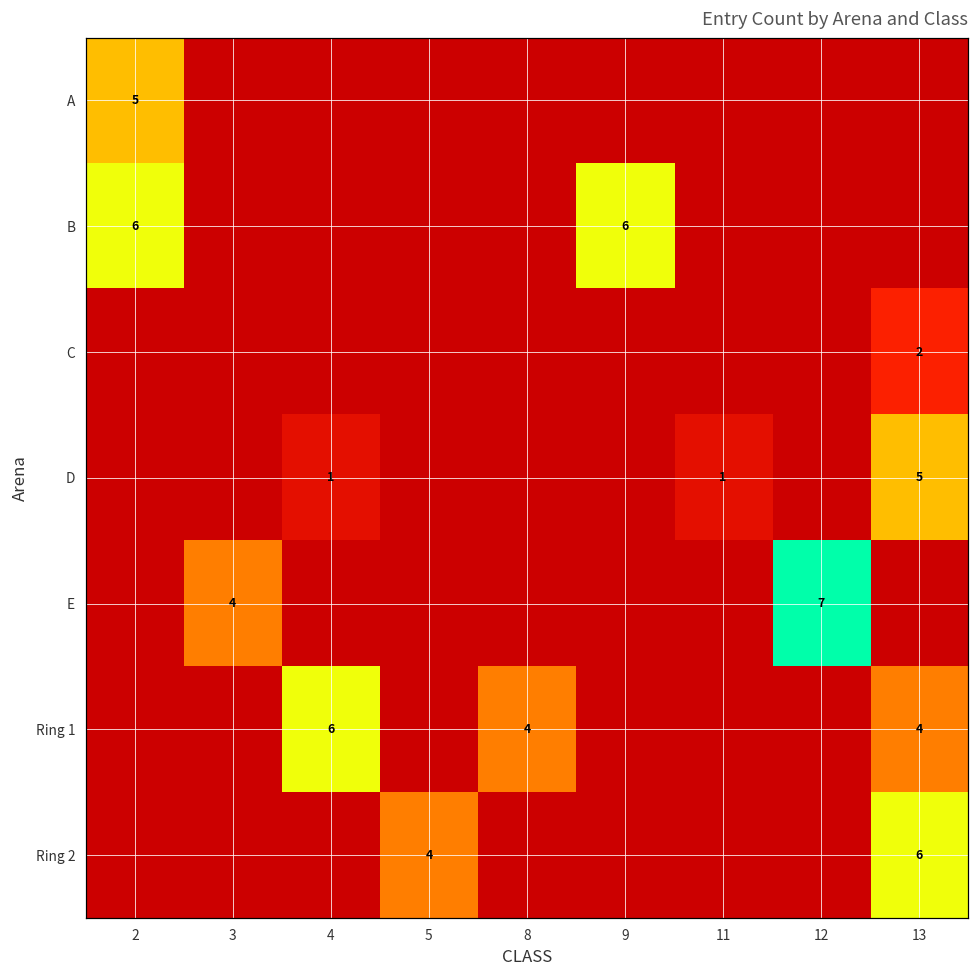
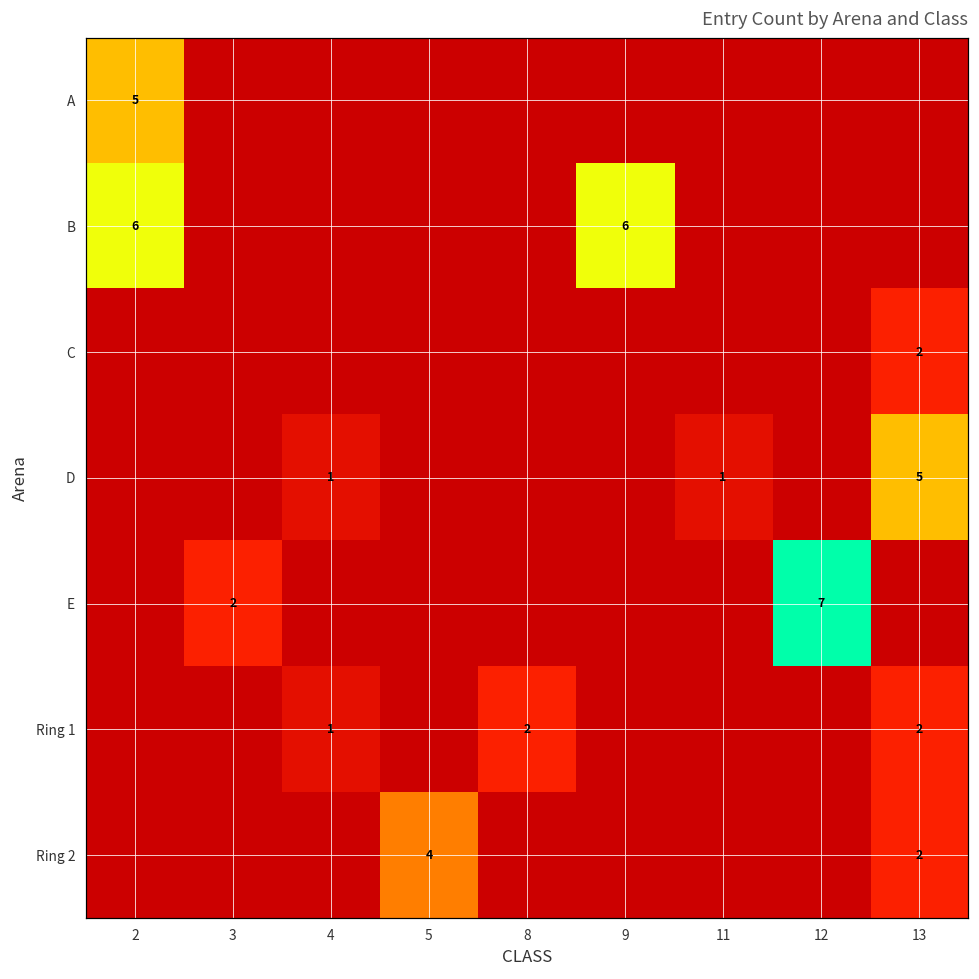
  {
    "A": {
      "2": 5
    },
    "B": {
      "2": 6,
      "9": 6
    },
    "C": {
      "13": 2
    },
    "D": {
      "4": 1,
      "11": 1,
      "13": 5
    },
    "E": {
-     "3": 4,
+     "3": 2,
      "12": 7
    },
    "Ring 1": {
-     "4": 6,
-     "8": 4,
-     "13": 4
+     "4": 1,
+     "8": 2,
+     "13": 2
    },
    "Ring 2": {
      "5": 4,
-     "13": 6
+     "13": 2
    }
  }
